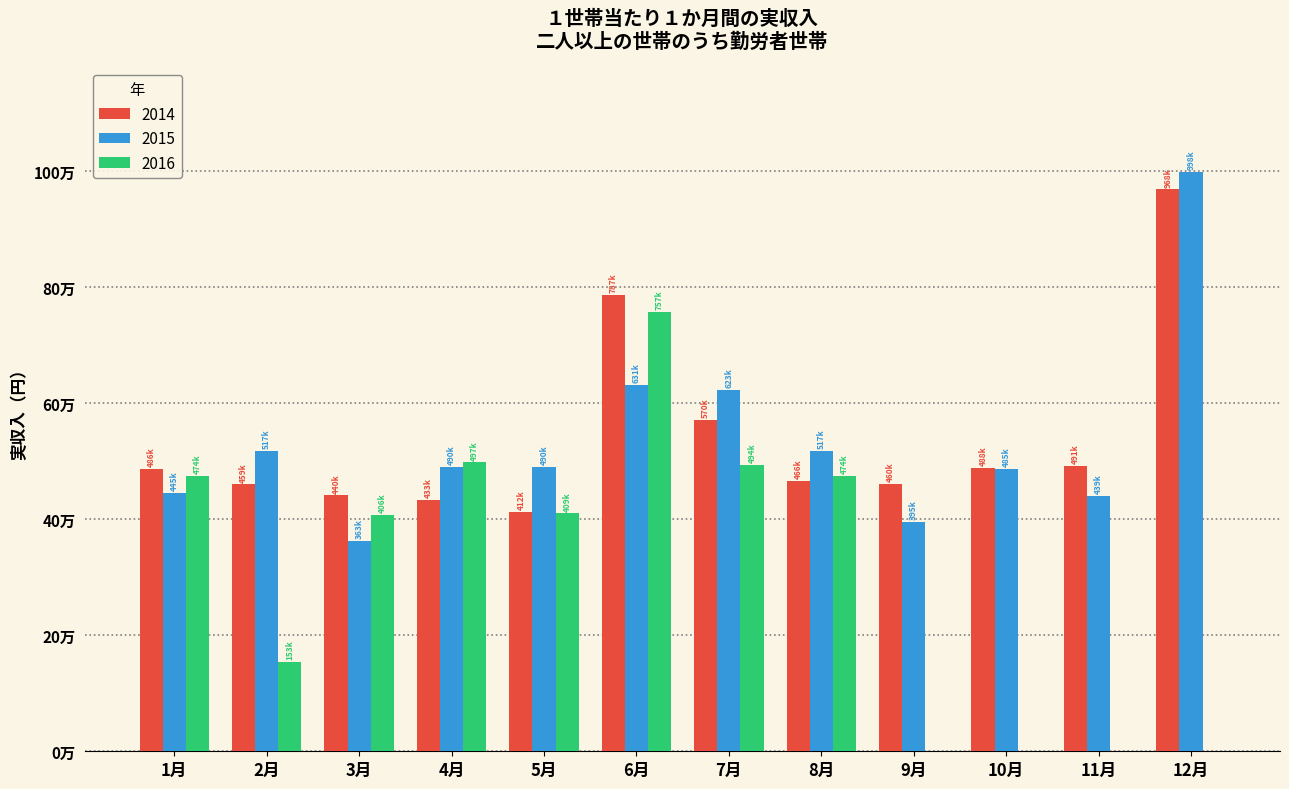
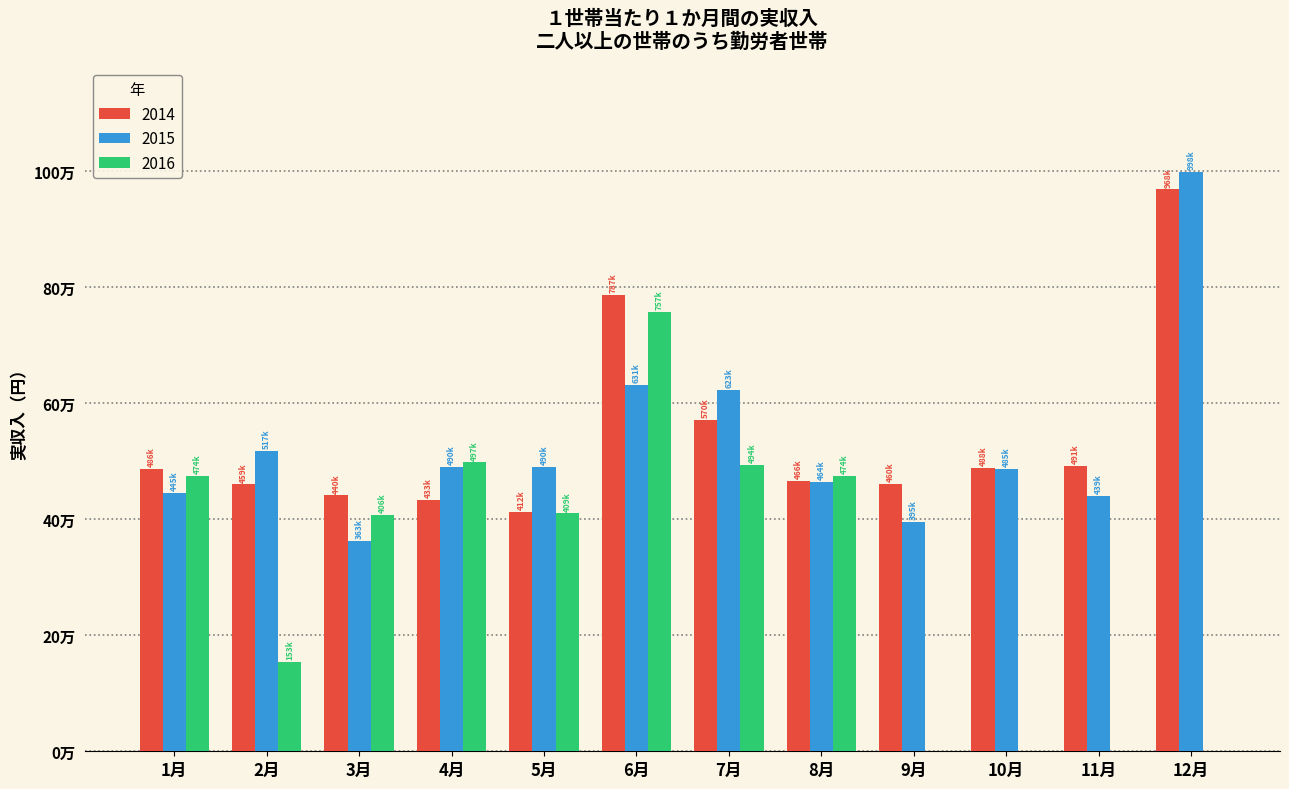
  {
    "2014": {
      "1月": "486k",
      "5月": "412k",
      "6月": "787k",
      "8月": "466k",
      "9月": "460k",
      "10月": "488k",
      "12月": "968k"
    },
    "2015": {
      "2月": "517k",
      "3月": "363k",
      "4月": "490k",
      "7月": "623k",
-     "8月": "517k",
+     "8月": "464k",
      "9月": "395k",
      "11月": "439k"
    },
    "2016": {
      "6月": "757k",
      "7月": "494k",
      "8月": "474k"
    }
  }
